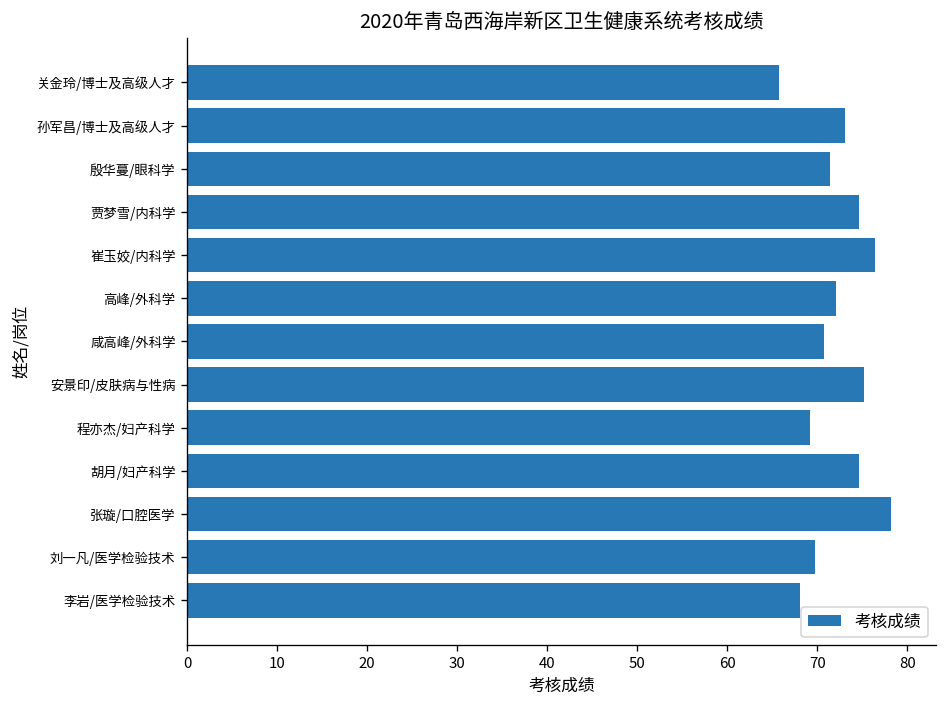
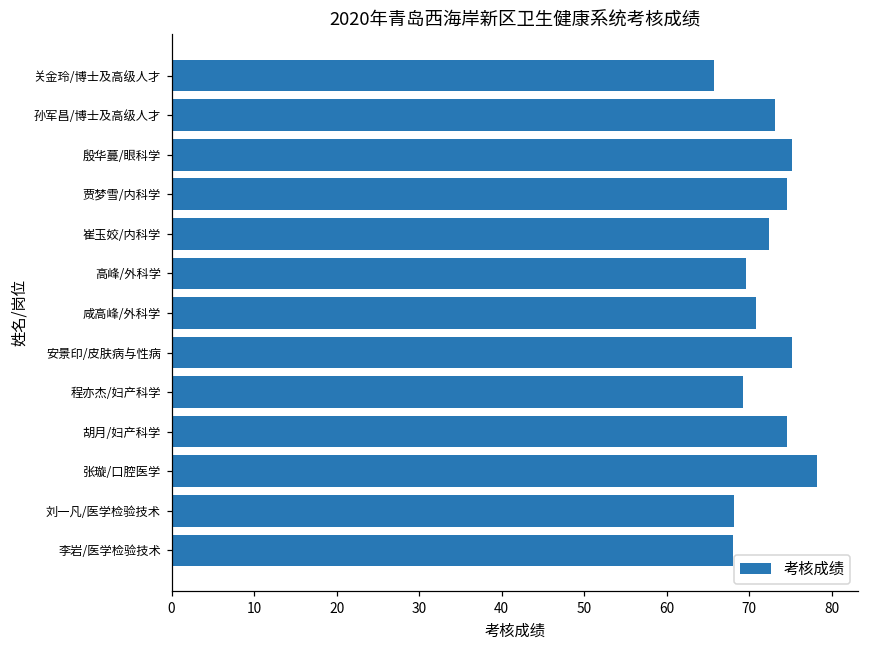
  {
    "关金玲/博士及高级人才": 66,
    "孙军昌/博士及高级人才": 73,
-   "殷华蔓/眼科学": 71,
+   "殷华蔓/眼科学": 75,
    "贾梦雪/内科学": 75,
-   "崔玉姣/内科学": 76,
-   "高峰/外科学": 72,
+   "崔玉姣/内科学": 72,
+   "高峰/外科学": 70,
    "咸高峰/外科学": 71,
    "安景印/皮肤病与性病": 75,
    "程亦杰/妇产科学": 69,
    "胡月/妇产科学": 75,
    "张璇/口腔医学": 78,
-   "刘一凡/医学检验技术": 70,
+   "刘一凡/医学检验技术": 68,
    "李岩/医学检验技术": 68
  }
